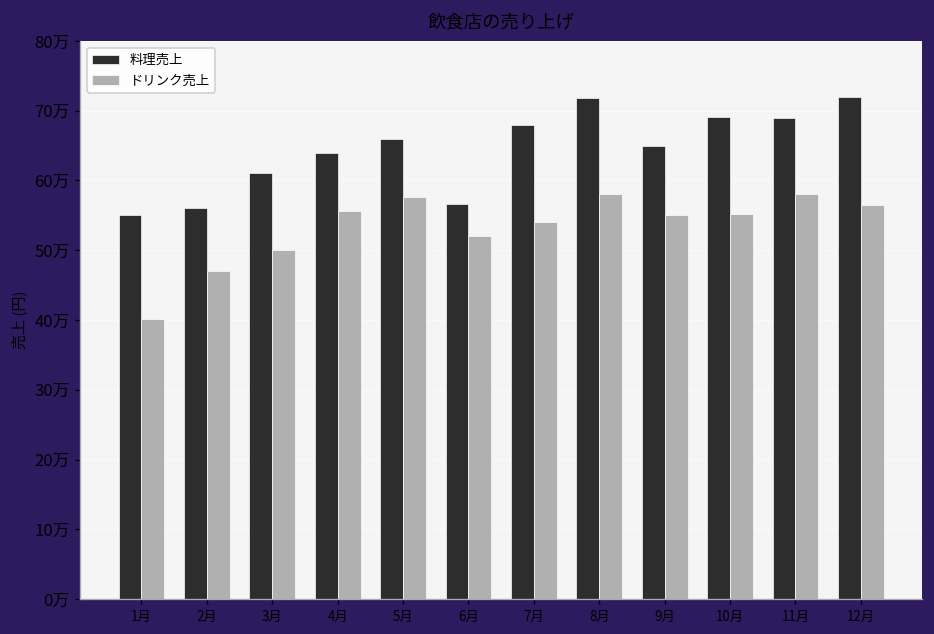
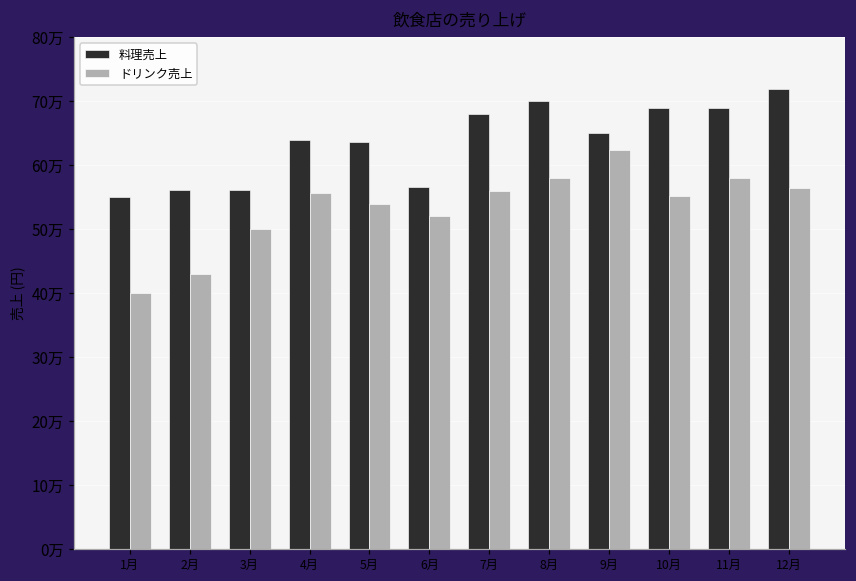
  {
    "料理売上": {
      "1月": "55万",
      "2月": "56万",
-     "3月": "61万",
+     "3月": "56万",
      "4月": "64万",
-     "5月": "66万",
+     "5月": "64万",
      "6月": "57万",
      "7月": "68万",
-     "8月": "72万",
+     "8月": "70万",
      "9月": "65万",
      "10月": "69万",
      "11月": "69万",
      "12月": "72万"
    },
    "ドリンク売上": {
      "1月": "40万",
-     "2月": "47万",
+     "2月": "43万",
      "3月": "50万",
      "4月": "56万",
-     "5月": "58万",
+     "5月": "54万",
      "6月": "52万",
-     "7月": "54万",
+     "7月": "56万",
      "8月": "58万",
-     "9月": "55万",
+     "9月": "62万",
      "10月": "55万",
      "11月": "58万",
      "12月": "57万"
    }
  }
